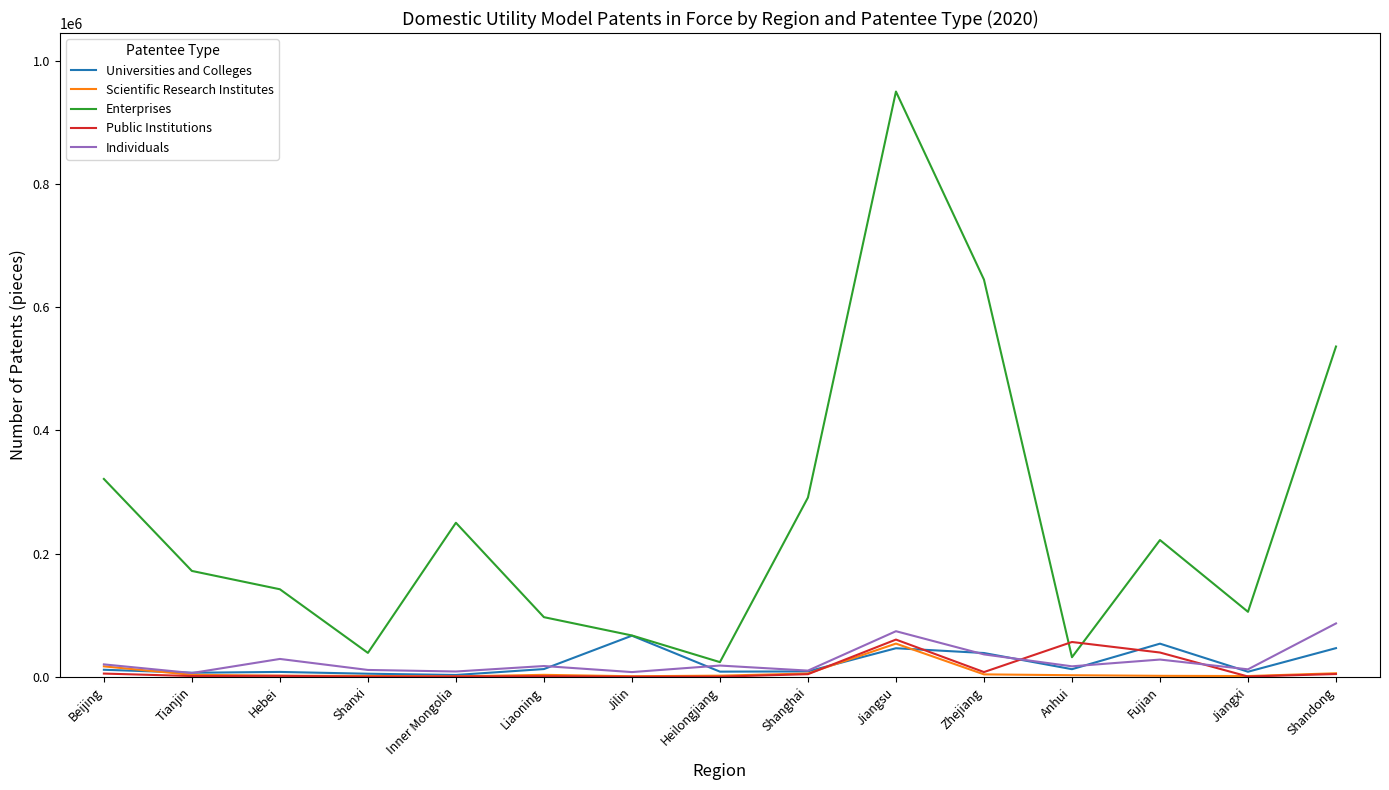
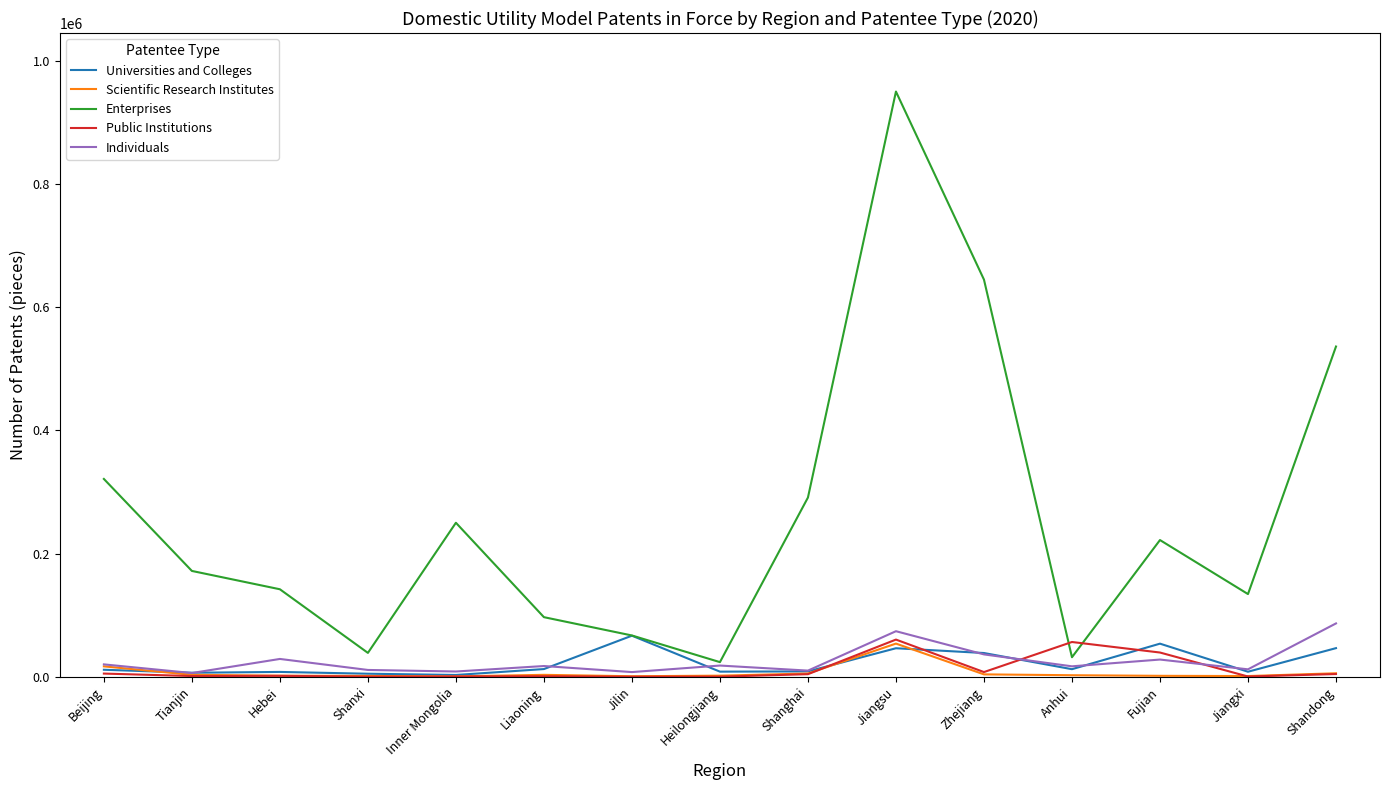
  {
    "Universities and Colleges": {
      "Beijing": 10000,
      "Hebei": 10000,
      "Liaoning": 10000,
      "Heilongjiang": 10000,
      "Jiangsu": 50000,
      "Anhui": 10000,
      "Fujian": 50000,
      "Shandong": 50000
    },
    "Scientific Research Institutes": {
      "Jiangsu": 50000,
      "Anhui": 0,
      "Fujian": 0
    },
    "Enterprises": {
      "Beijing": 320000,
      "Tianjin": 170000,
      "Hebei": 140000,
      "Shanxi": 40000,
      "Inner Mongolia": 250000,
      "Liaoning": 100000,
      "Heilongjiang": 20000,
      "Shanghai": 290000,
      "Jiangsu": 950000,
      "Zhejiang": 640000,
      "Anhui": 30000,
      "Fujian": 220000,
-     "Jiangxi": 110000,
+     "Jiangxi": 130000,
      "Shandong": 540000
    },
    "Public Institutions": {
      "Beijing": 10000,
      "Jiangsu": 60000,
      "Anhui": 60000,
      "Fujian": 40000
    },
    "Individuals": {
      "Hebei": 30000,
      "Shanxi": 10000,
      "Inner Mongolia": 10000,
      "Liaoning": 20000,
      "Jilin": 10000,
      "Heilongjiang": 20000,
      "Jiangsu": 70000,
      "Anhui": 20000,
      "Fujian": 30000,
      "Shandong": 90000
    }
  }
